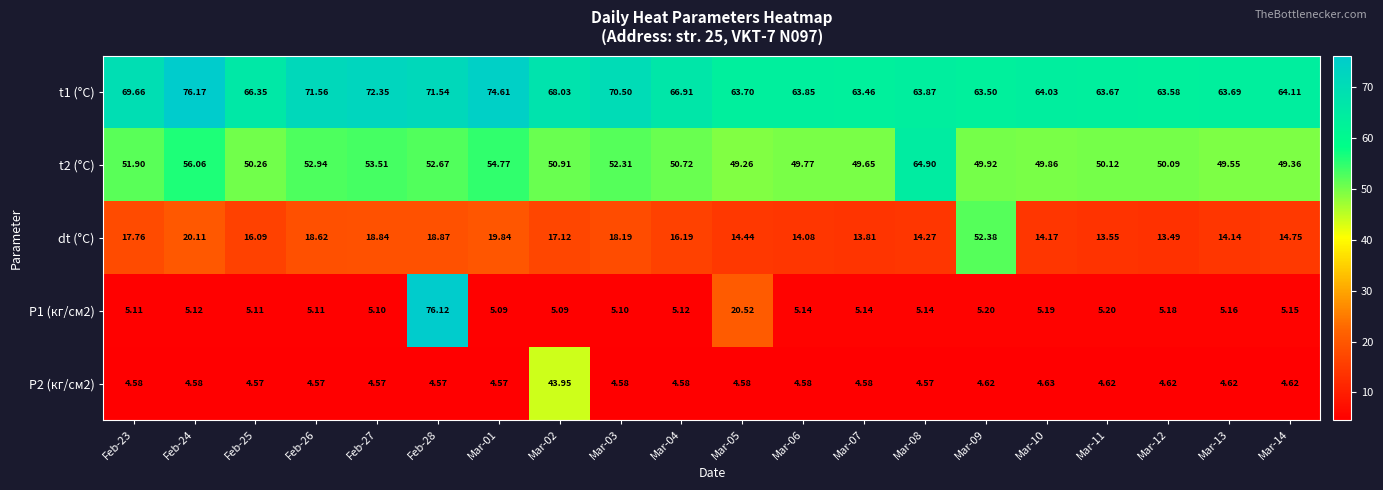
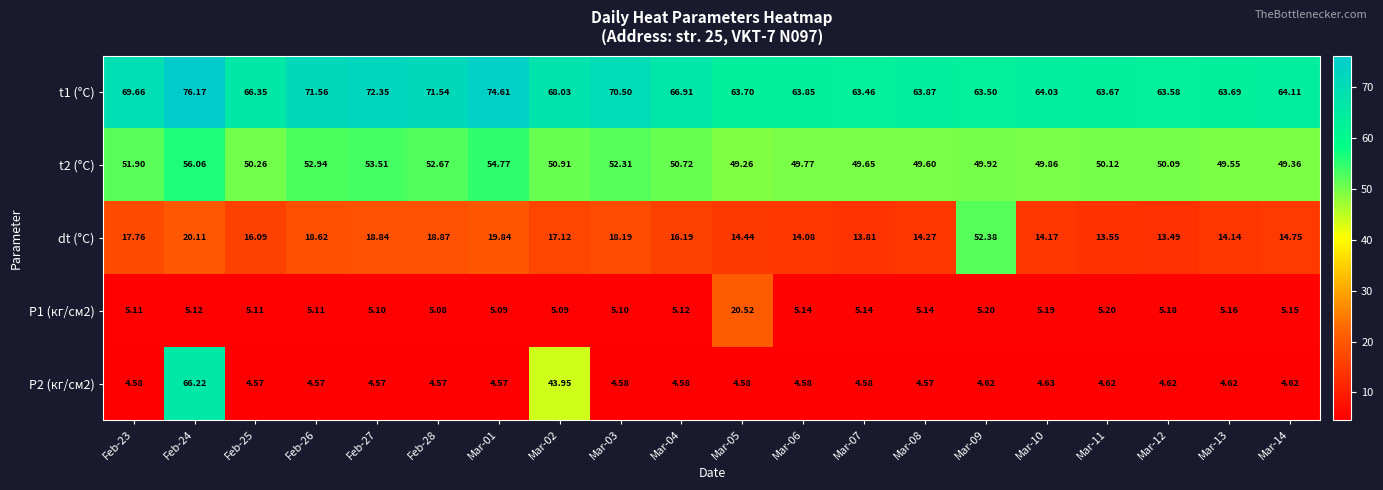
  {
    "t1 (°C)": {
      "Feb-23": 69.66,
      "Feb-24": 76.17,
      "Feb-25": 66.35,
      "Feb-26": 71.56,
      "Feb-27": 72.35,
      "Feb-28": 71.54,
      "Mar-01": 74.61,
      "Mar-02": 68.03,
      "Mar-03": 70.50,
      "Mar-04": 66.91,
      "Mar-05": 63.70,
      "Mar-06": 63.85,
      "Mar-07": 63.46,
      "Mar-08": 63.87,
      "Mar-09": 63.50,
      "Mar-10": 64.03,
      "Mar-11": 63.67,
      "Mar-12": 63.58,
      "Mar-13": 63.69,
      "Mar-14": 64.11
    },
    "t2 (°C)": {
      "Feb-23": 51.90,
      "Feb-24": 56.06,
      "Feb-25": 50.26,
      "Feb-26": 52.94,
      "Feb-27": 53.51,
      "Feb-28": 52.67,
      "Mar-01": 54.77,
      "Mar-02": 50.91,
      "Mar-03": 52.31,
      "Mar-04": 50.72,
      "Mar-05": 49.26,
      "Mar-06": 49.77,
      "Mar-07": 49.65,
-     "Mar-08": 64.90,
+     "Mar-08": 49.60,
      "Mar-09": 49.92,
      "Mar-10": 49.86,
      "Mar-11": 50.12,
      "Mar-12": 50.09,
      "Mar-13": 49.55,
      "Mar-14": 49.36
    },
    "dt (°C)": {
      "Feb-23": 17.76,
      "Feb-24": 20.11,
      "Feb-25": 16.09,
      "Feb-26": 18.62,
      "Feb-27": 18.84,
      "Feb-28": 18.87,
      "Mar-01": 19.84,
      "Mar-02": 17.12,
      "Mar-03": 18.19,
      "Mar-04": 16.19,
      "Mar-05": 14.44,
      "Mar-06": 14.08,
      "Mar-07": 13.81,
      "Mar-08": 14.27,
      "Mar-09": 52.38,
      "Mar-10": 14.17,
      "Mar-11": 13.55,
      "Mar-12": 13.49,
      "Mar-13": 14.14,
      "Mar-14": 14.75
    },
    "P1 (кг/см2)": {
      "Feb-23": 5.11,
      "Feb-24": 5.12,
      "Feb-25": 5.11,
      "Feb-26": 5.11,
      "Feb-27": 5.10,
-     "Feb-28": 76.12,
+     "Feb-28": 5.08,
      "Mar-01": 5.09,
      "Mar-02": 5.09,
      "Mar-03": 5.10,
      "Mar-04": 5.12,
      "Mar-05": 20.52,
      "Mar-06": 5.14,
      "Mar-07": 5.14,
      "Mar-08": 5.14,
      "Mar-09": 5.20,
      "Mar-10": 5.19,
      "Mar-11": 5.20,
      "Mar-12": 5.18,
      "Mar-13": 5.16,
      "Mar-14": 5.15
    },
    "P2 (кг/см2)": {
      "Feb-23": 4.58,
-     "Feb-24": 4.58,
+     "Feb-24": 66.22,
      "Feb-25": 4.57,
      "Feb-26": 4.57,
      "Feb-27": 4.57,
      "Feb-28": 4.57,
      "Mar-01": 4.57,
      "Mar-02": 43.95,
      "Mar-03": 4.58,
      "Mar-04": 4.58,
      "Mar-05": 4.58,
      "Mar-06": 4.58,
      "Mar-07": 4.58,
      "Mar-08": 4.57,
      "Mar-09": 4.62,
      "Mar-10": 4.63,
      "Mar-11": 4.62,
      "Mar-12": 4.62,
      "Mar-13": 4.62,
      "Mar-14": 4.62
    }
  }
